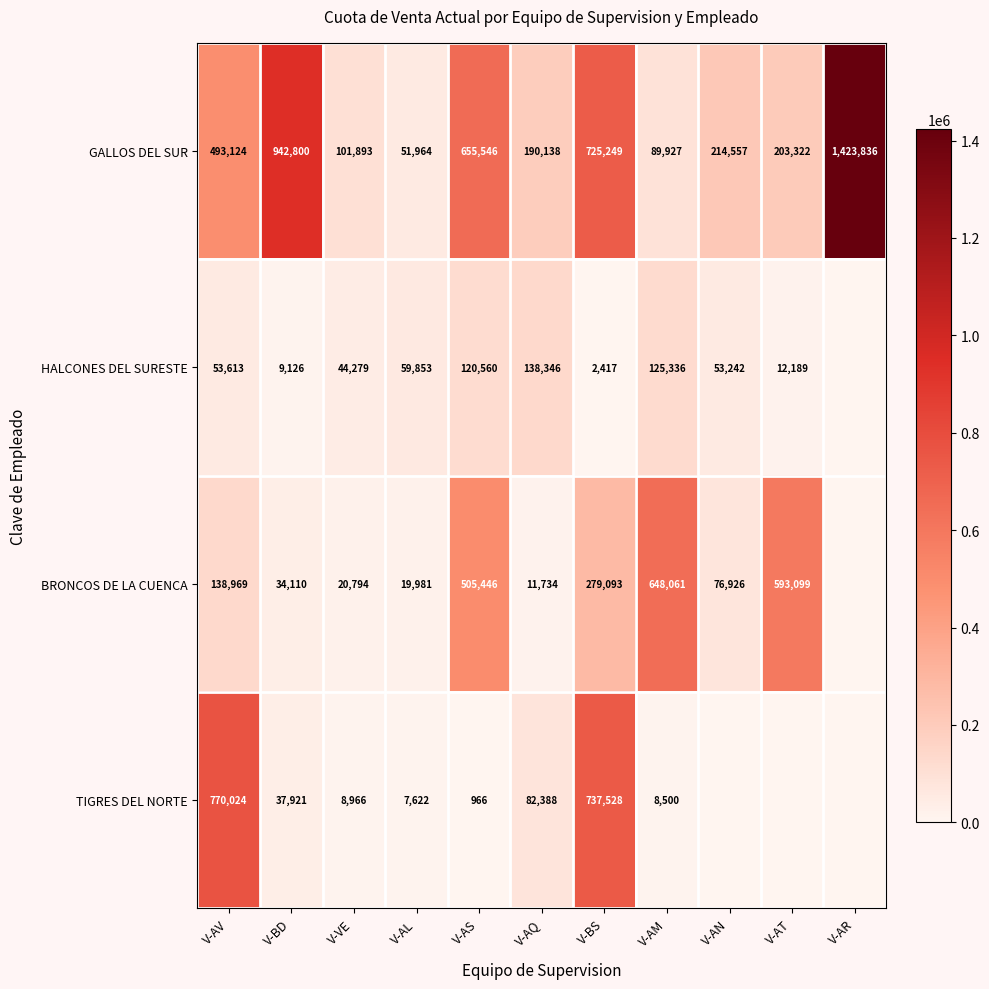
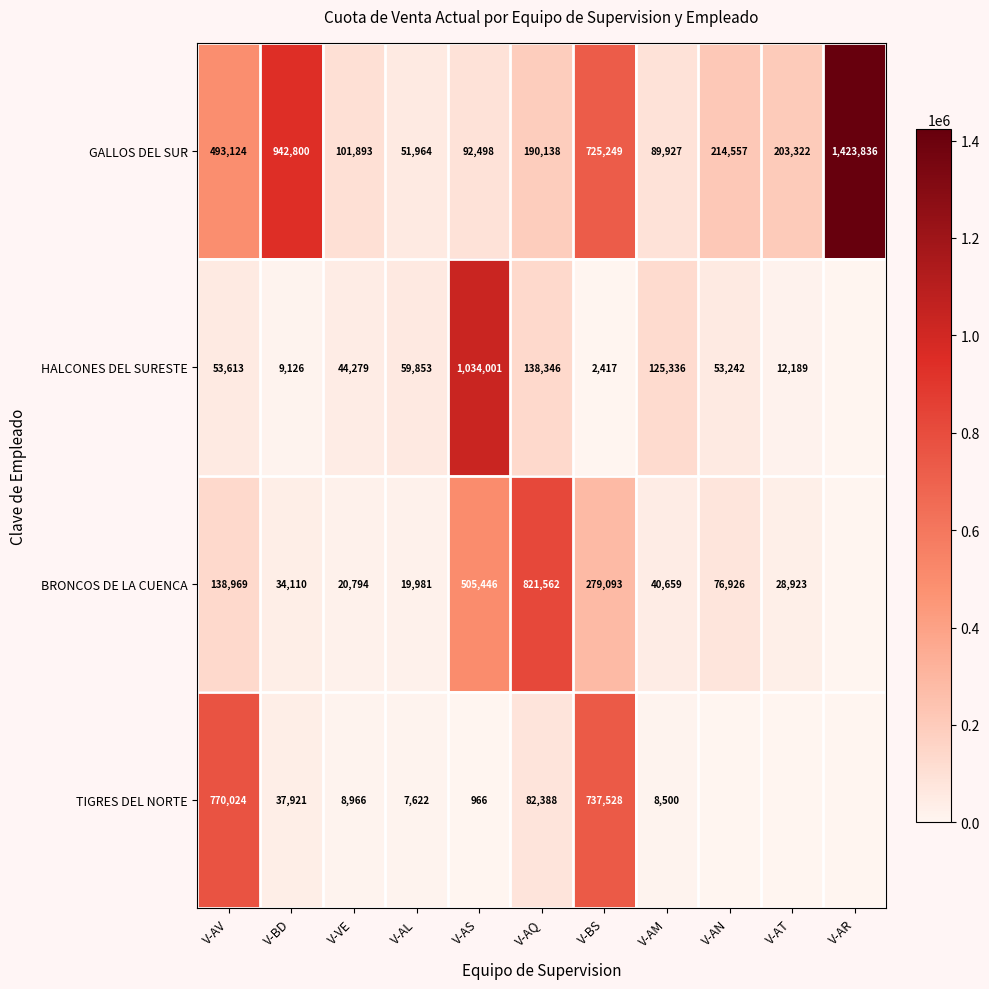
  {
    "GALLOS DEL SUR": {
      "V-AV": "493,124",
      "V-BD": "942,800",
      "V-VE": "101,893",
      "V-AL": "51,964",
-     "V-AS": "655,546",
+     "V-AS": "92,498",
      "V-AQ": "190,138",
      "V-BS": "725,249",
      "V-AM": "89,927",
      "V-AN": "214,557",
      "V-AT": "203,322",
      "V-AR": "1,423,836"
    },
    "HALCONES DEL SURESTE": {
      "V-AV": "53,613",
      "V-BD": "9,126",
      "V-VE": "44,279",
      "V-AL": "59,853",
-     "V-AS": "120,560",
+     "V-AS": "1,034,001",
      "V-AQ": "138,346",
      "V-BS": "2,417",
      "V-AM": "125,336",
      "V-AN": "53,242",
      "V-AT": "12,189"
    },
    "BRONCOS DE LA CUENCA": {
      "V-AV": "138,969",
      "V-BD": "34,110",
      "V-VE": "20,794",
      "V-AL": "19,981",
      "V-AS": "505,446",
-     "V-AQ": "11,734",
+     "V-AQ": "821,562",
      "V-BS": "279,093",
-     "V-AM": "648,061",
+     "V-AM": "40,659",
      "V-AN": "76,926",
-     "V-AT": "593,099"
+     "V-AT": "28,923"
    },
    "TIGRES DEL NORTE": {
      "V-AV": "770,024",
      "V-BD": "37,921",
      "V-VE": "8,966",
      "V-AL": "7,622",
      "V-AS": "966",
      "V-AQ": "82,388",
      "V-BS": "737,528",
      "V-AM": "8,500"
    }
  }
